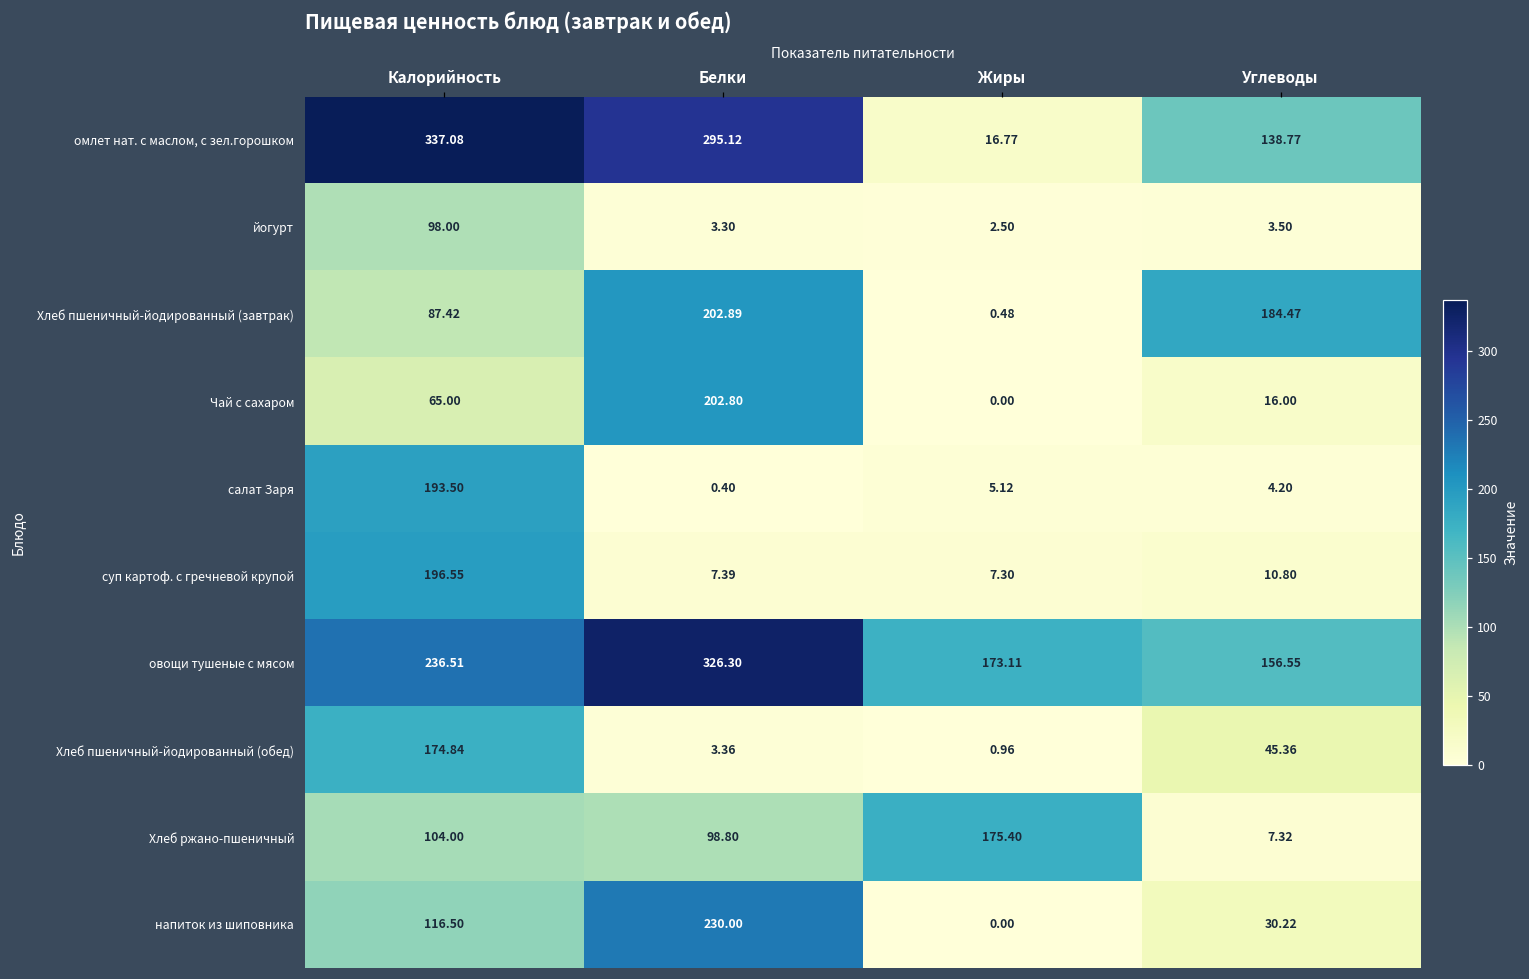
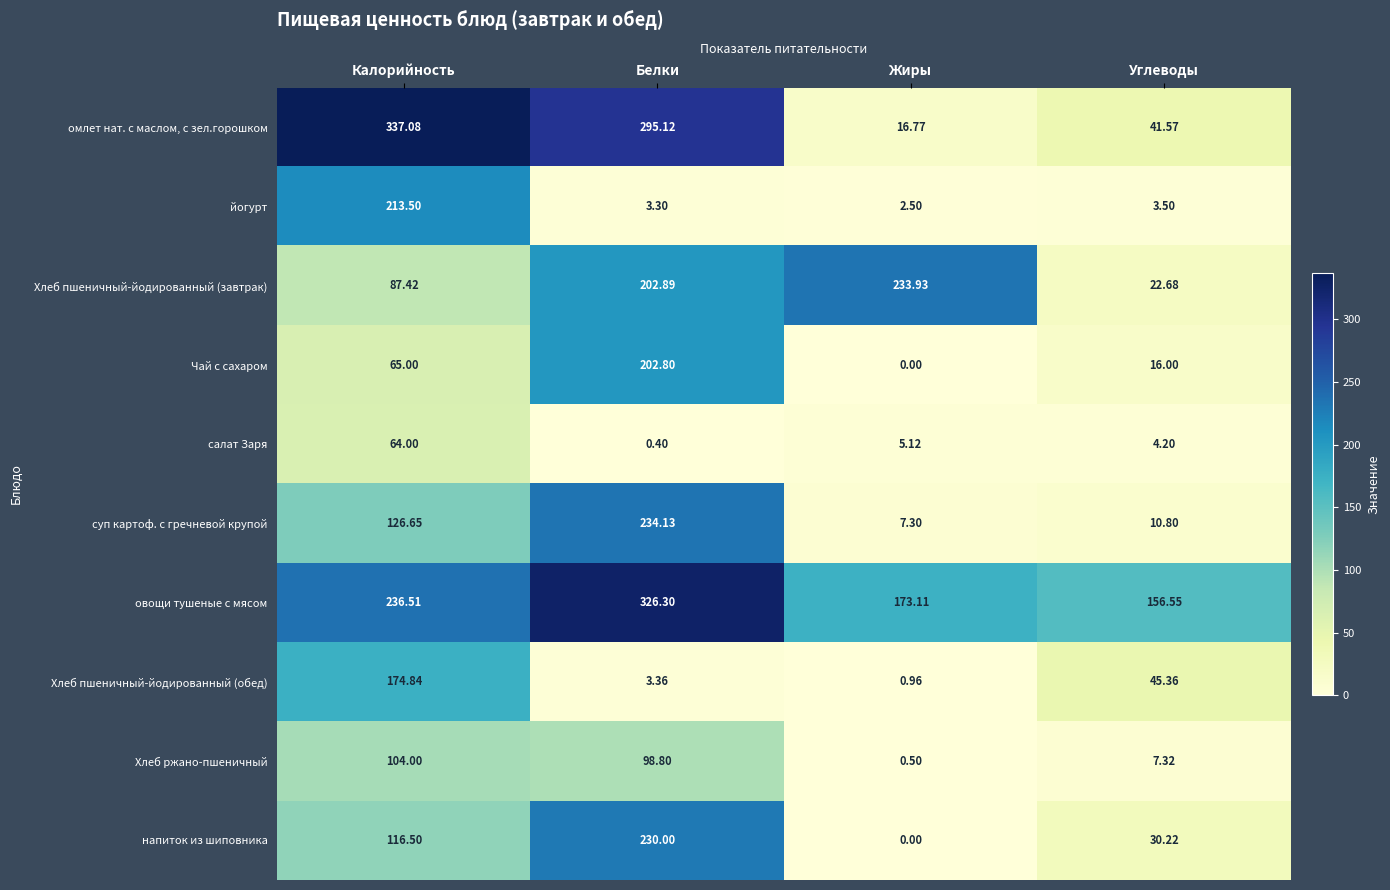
  {
    "омлет нат. с маслом, с зел.горошком": {
      "Калорийность": 337.08,
      "Белки": 295.12,
      "Жиры": 16.77,
-     "Углеводы": 138.77
+     "Углеводы": 41.57
    },
    "йогурт": {
-     "Калорийность": 98.00,
+     "Калорийность": 213.50,
      "Белки": 3.30,
      "Жиры": 2.50,
      "Углеводы": 3.50
    },
    "Хлеб пшеничный-йодированный (завтрак)": {
      "Калорийность": 87.42,
      "Белки": 202.89,
-     "Жиры": 0.48,
-     "Углеводы": 184.47
+     "Жиры": 233.93,
+     "Углеводы": 22.68
    },
    "Чай с сахаром": {
      "Калорийность": 65.00,
      "Белки": 202.80,
      "Жиры": 0.00,
      "Углеводы": 16.00
    },
    "салат Заря": {
-     "Калорийность": 193.50,
+     "Калорийность": 64.00,
      "Белки": 0.40,
      "Жиры": 5.12,
      "Углеводы": 4.20
    },
    "суп картоф. с гречневой крупой": {
-     "Калорийность": 196.55,
-     "Белки": 7.39,
+     "Калорийность": 126.65,
+     "Белки": 234.13,
      "Жиры": 7.30,
      "Углеводы": 10.80
    },
    "овощи тушеные с мясом": {
      "Калорийность": 236.51,
      "Белки": 326.30,
      "Жиры": 173.11,
      "Углеводы": 156.55
    },
    "Хлеб пшеничный-йодированный (обед)": {
      "Калорийность": 174.84,
      "Белки": 3.36,
      "Жиры": 0.96,
      "Углеводы": 45.36
    },
    "Хлеб ржано-пшеничный": {
      "Калорийность": 104.00,
      "Белки": 98.80,
-     "Жиры": 175.40,
+     "Жиры": 0.50,
      "Углеводы": 7.32
    },
    "напиток из шиповника": {
      "Калорийность": 116.50,
      "Белки": 230.00,
      "Жиры": 0.00,
      "Углеводы": 30.22
    }
  }
